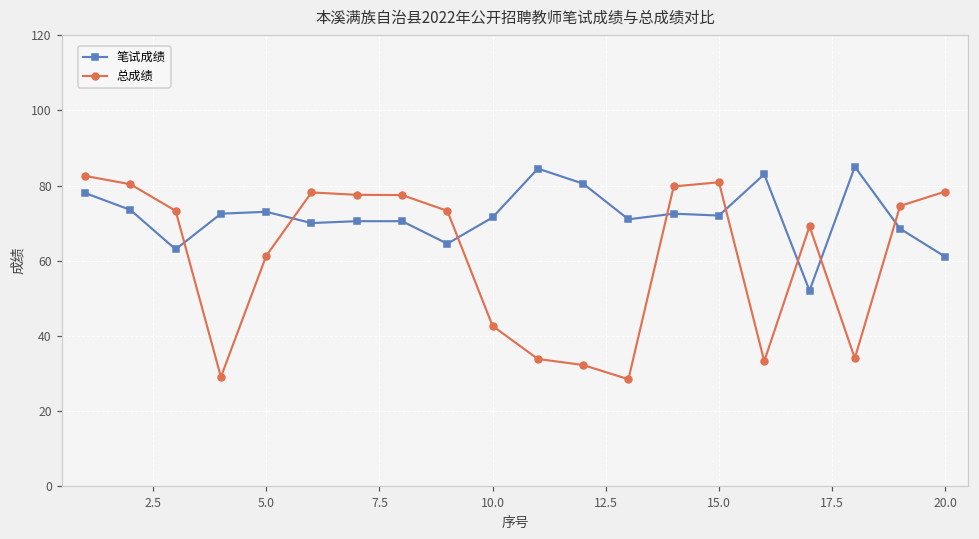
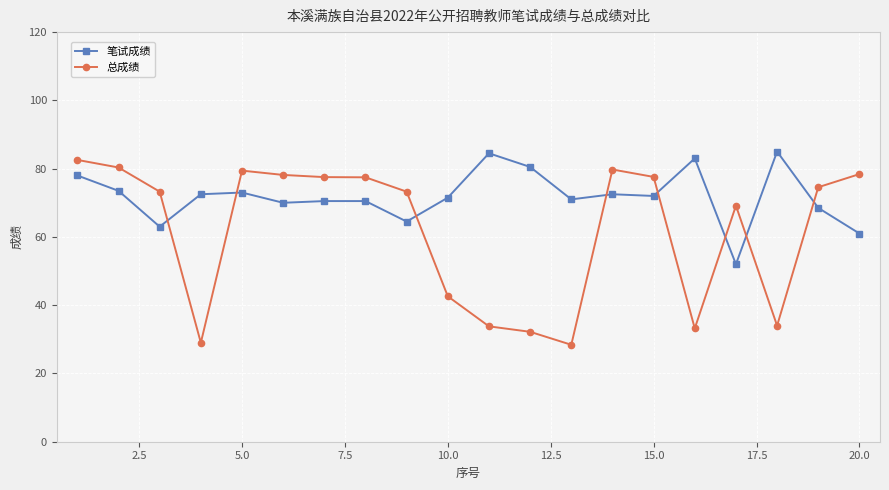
  {
    "笔试成绩": {
      "5.0": 73,
      "10.0": 72,
      "15.0": 72,
      "20.0": 61
    },
    "总成绩": {
-     "5.0": 61,
+     "5.0": 79,
      "10.0": 43,
-     "15.0": 81,
+     "15.0": 78,
      "20.0": 78
    }
  }
